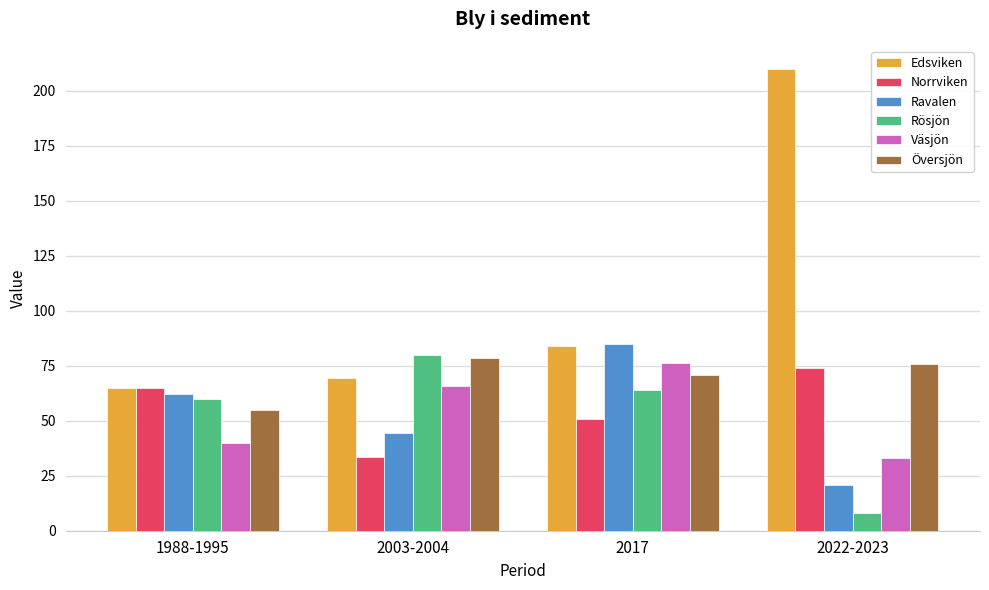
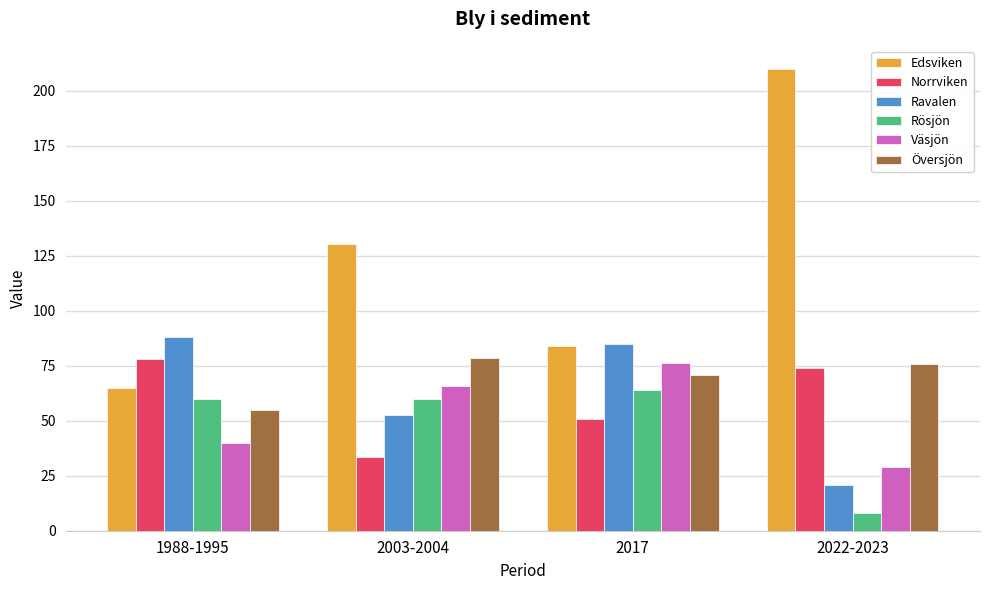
  {
    "Edsviken": {
      "1988-1995": 65,
-     "2003-2004": 69,
+     "2003-2004": 130,
      "2017": 84,
      "2022-2023": 210
    },
    "Norrviken": {
-     "1988-1995": 65,
+     "1988-1995": 78,
      "2003-2004": 34,
      "2017": 51,
      "2022-2023": 74
    },
    "Ravalen": {
-     "1988-1995": 62,
-     "2003-2004": 44,
+     "1988-1995": 88,
+     "2003-2004": 53,
      "2017": 85,
      "2022-2023": 21
    },
    "Rösjön": {
      "1988-1995": 60,
-     "2003-2004": 80,
+     "2003-2004": 60,
      "2017": 64,
      "2022-2023": 8
    },
    "Väsjön": {
      "1988-1995": 40,
      "2003-2004": 66,
      "2017": 76,
-     "2022-2023": 33
+     "2022-2023": 29
    },
    "Översjön": {
      "1988-1995": 55,
      "2003-2004": 79,
      "2017": 71,
      "2022-2023": 76
    }
  }
